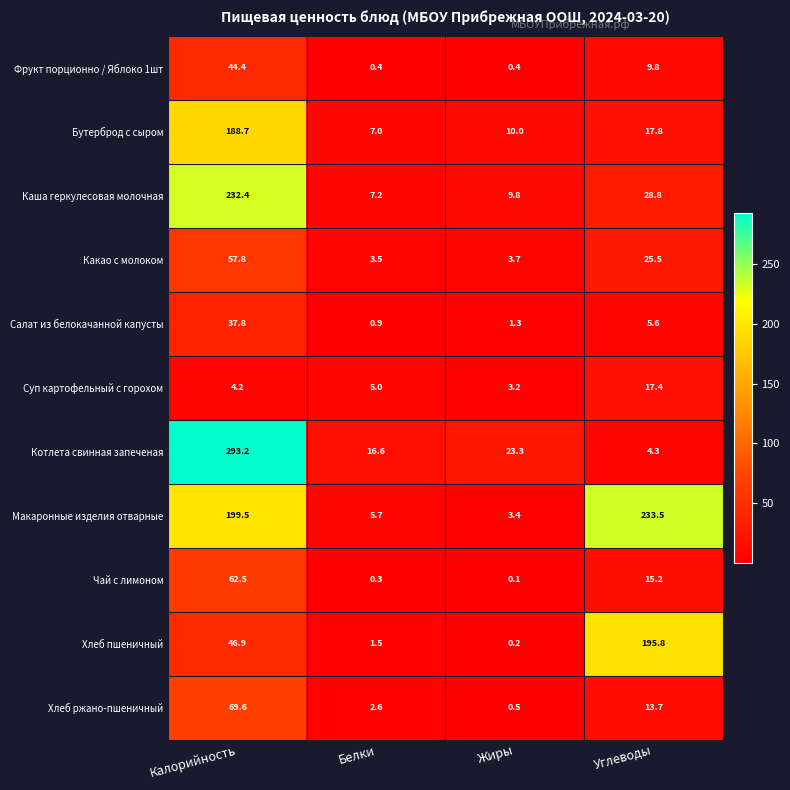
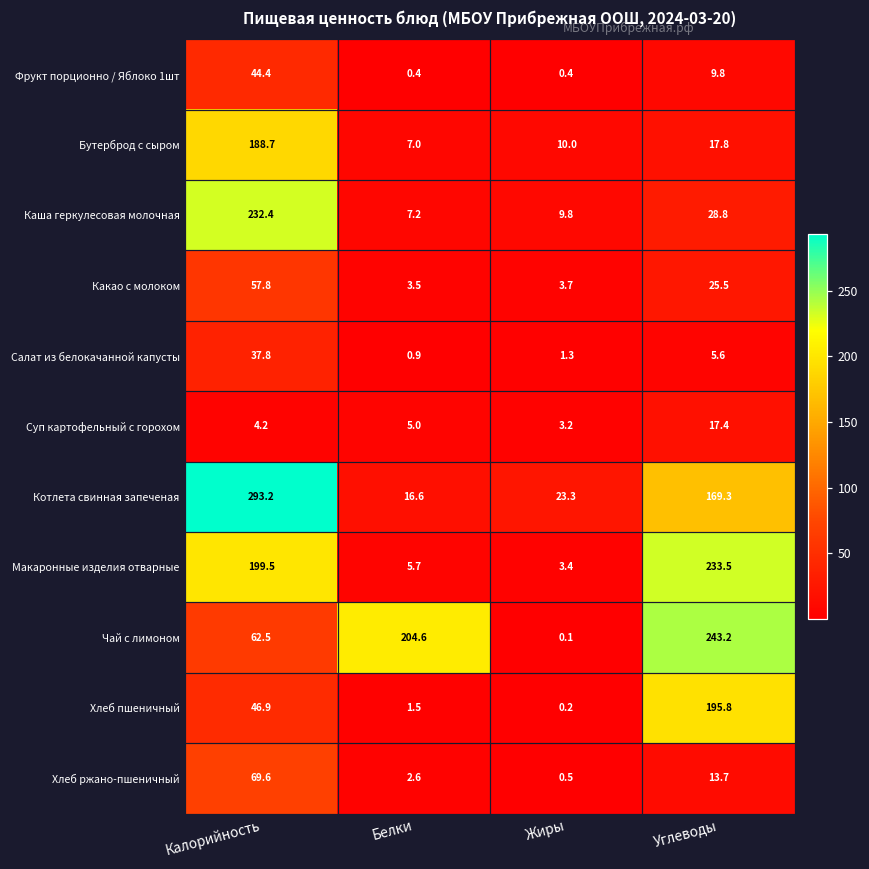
  {
    "Фрукт порционно / Яблоко 1шт": {
      "Калорийность": 44.4,
      "Белки": 0.4,
      "Жиры": 0.4,
      "Углеводы": 9.8
    },
    "Бутерброд с сыром": {
      "Калорийность": 188.7,
      "Белки": 7.0,
      "Жиры": 10.0,
      "Углеводы": 17.8
    },
    "Каша геркулесовая молочная": {
      "Калорийность": 232.4,
      "Белки": 7.2,
      "Жиры": 9.8,
      "Углеводы": 28.8
    },
    "Какао с молоком": {
      "Калорийность": 57.8,
      "Белки": 3.5,
      "Жиры": 3.7,
      "Углеводы": 25.5
    },
    "Салат из белокачанной капусты": {
      "Калорийность": 37.8,
      "Белки": 0.9,
      "Жиры": 1.3,
      "Углеводы": 5.6
    },
    "Суп картофельный с горохом": {
      "Калорийность": 4.2,
      "Белки": 5.0,
      "Жиры": 3.2,
      "Углеводы": 17.4
    },
    "Котлета свинная запеченая": {
      "Калорийность": 293.2,
      "Белки": 16.6,
      "Жиры": 23.3,
-     "Углеводы": 4.3
+     "Углеводы": 169.3
    },
    "Макаронные изделия отварные": {
      "Калорийность": 199.5,
      "Белки": 5.7,
      "Жиры": 3.4,
      "Углеводы": 233.5
    },
    "Чай с лимоном": {
      "Калорийность": 62.5,
-     "Белки": 0.3,
+     "Белки": 204.6,
      "Жиры": 0.1,
-     "Углеводы": 15.2
+     "Углеводы": 243.2
    },
    "Хлеб пшеничный": {
      "Калорийность": 46.9,
      "Белки": 1.5,
      "Жиры": 0.2,
      "Углеводы": 195.8
    },
    "Хлеб ржано-пшеничный": {
      "Калорийность": 69.6,
      "Белки": 2.6,
      "Жиры": 0.5,
      "Углеводы": 13.7
    }
  }
